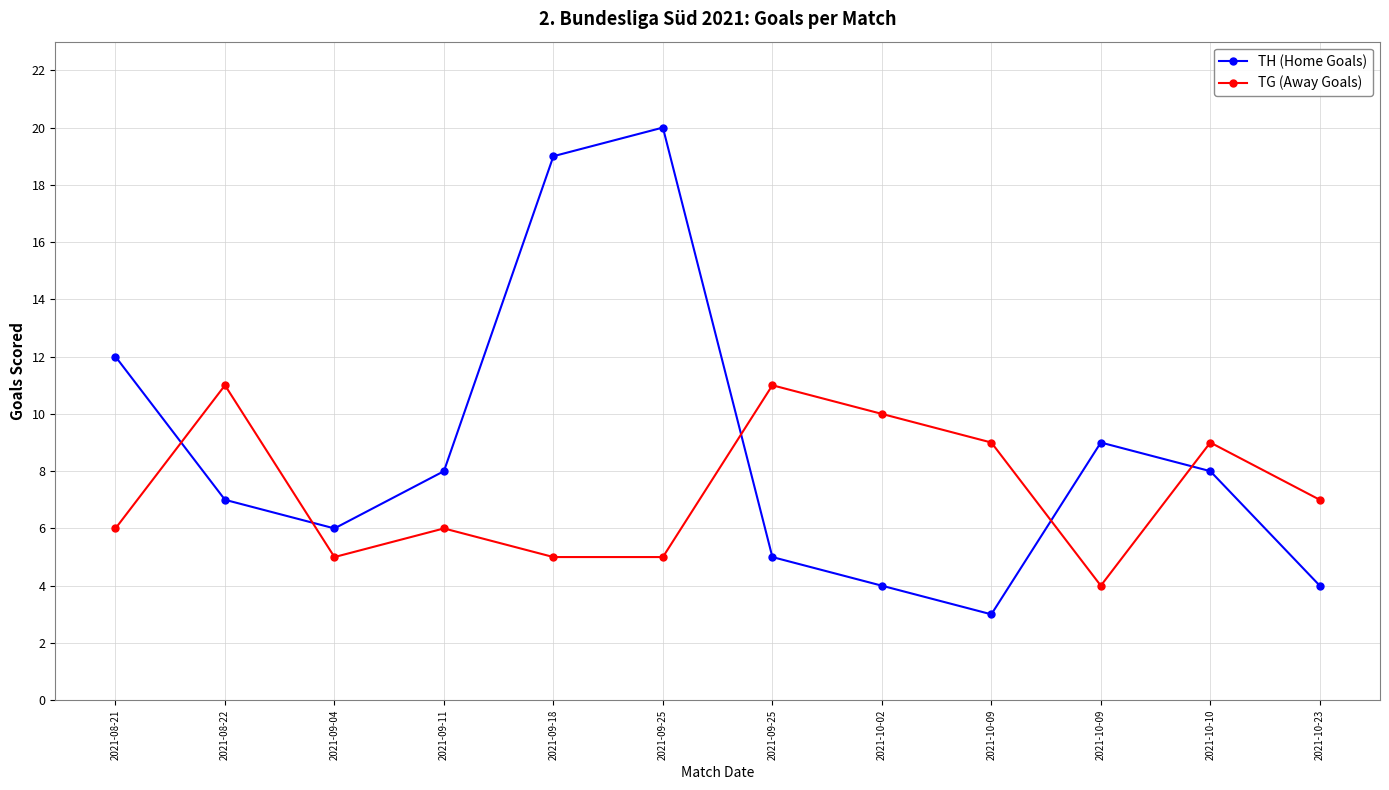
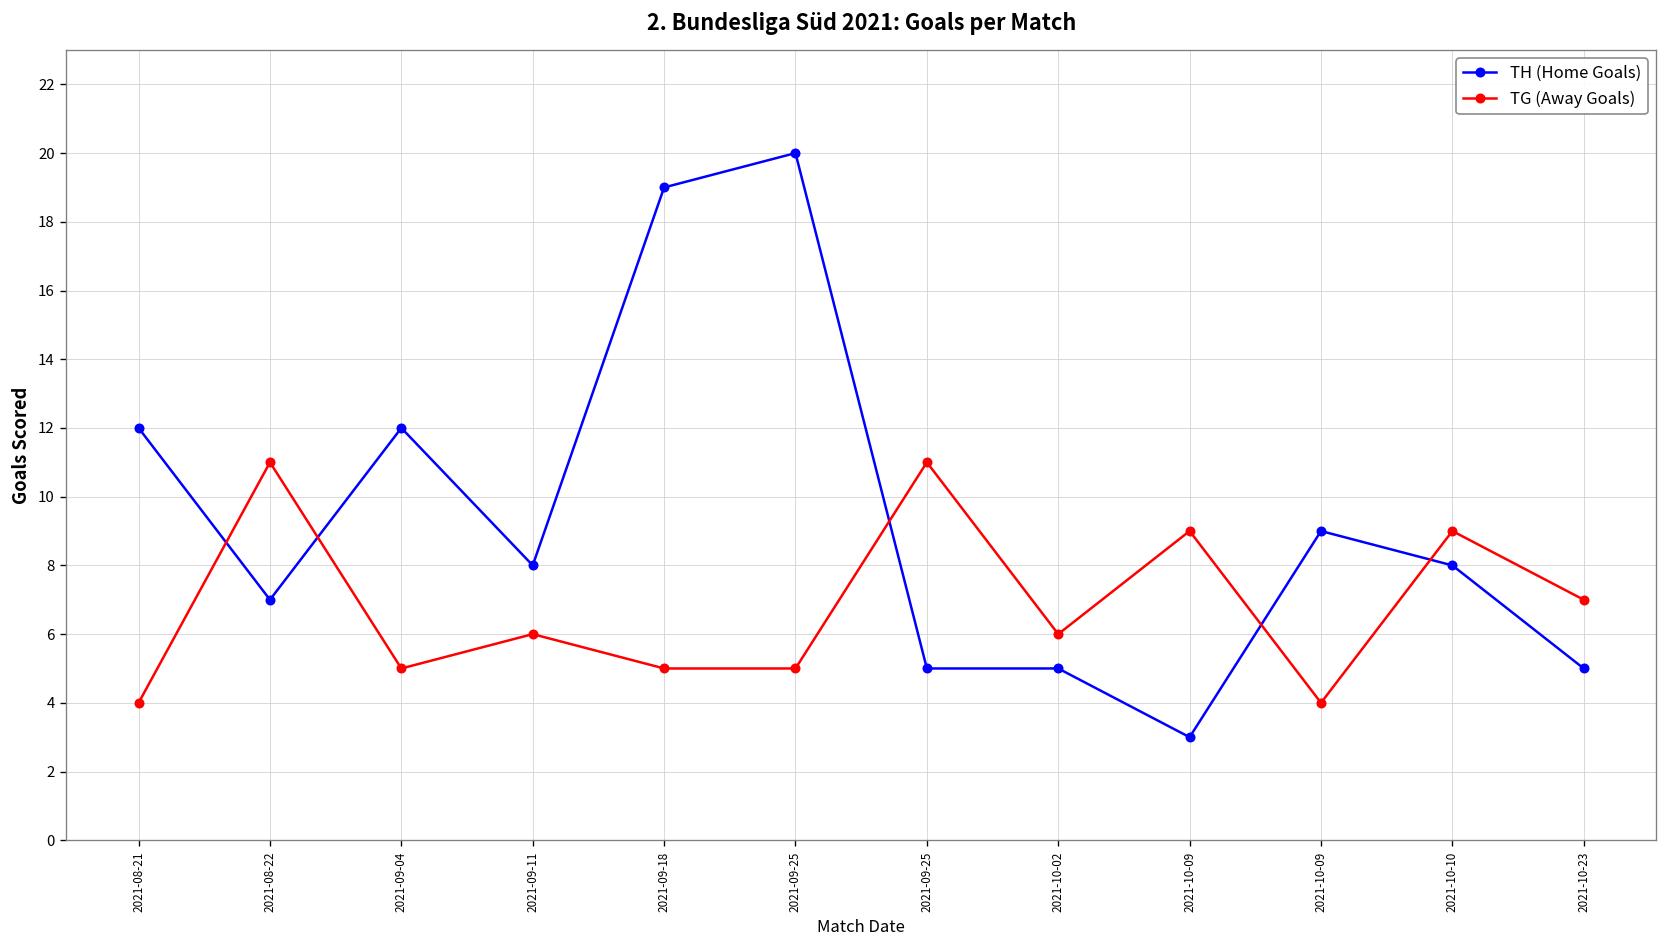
  {
    "TH (Home Goals)": {
      "2021-08-21": 12,
      "2021-08-22": 7,
-     "2021-09-04": 6,
+     "2021-09-04": 12,
      "2021-09-11": 8,
      "2021-09-18": 19,
-     "2021-10-02": 4,
+     "2021-10-02": 5,
      "2021-10-10": 8,
-     "2021-10-23": 4
+     "2021-10-23": 5
    },
    "TG (Away Goals)": {
-     "2021-08-21": 6,
+     "2021-08-21": 4,
      "2021-08-22": 11,
      "2021-09-04": 5,
      "2021-09-11": 6,
      "2021-09-18": 5,
-     "2021-10-02": 10,
+     "2021-10-02": 6,
      "2021-10-10": 9,
      "2021-10-23": 7
    }
  }
